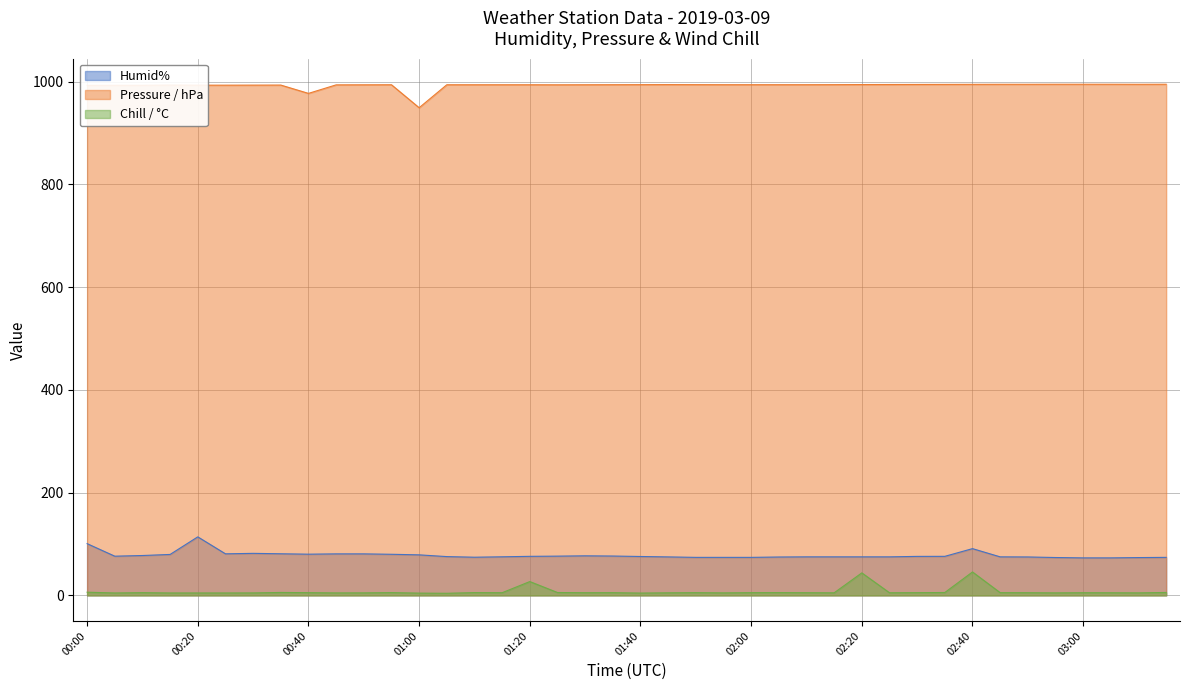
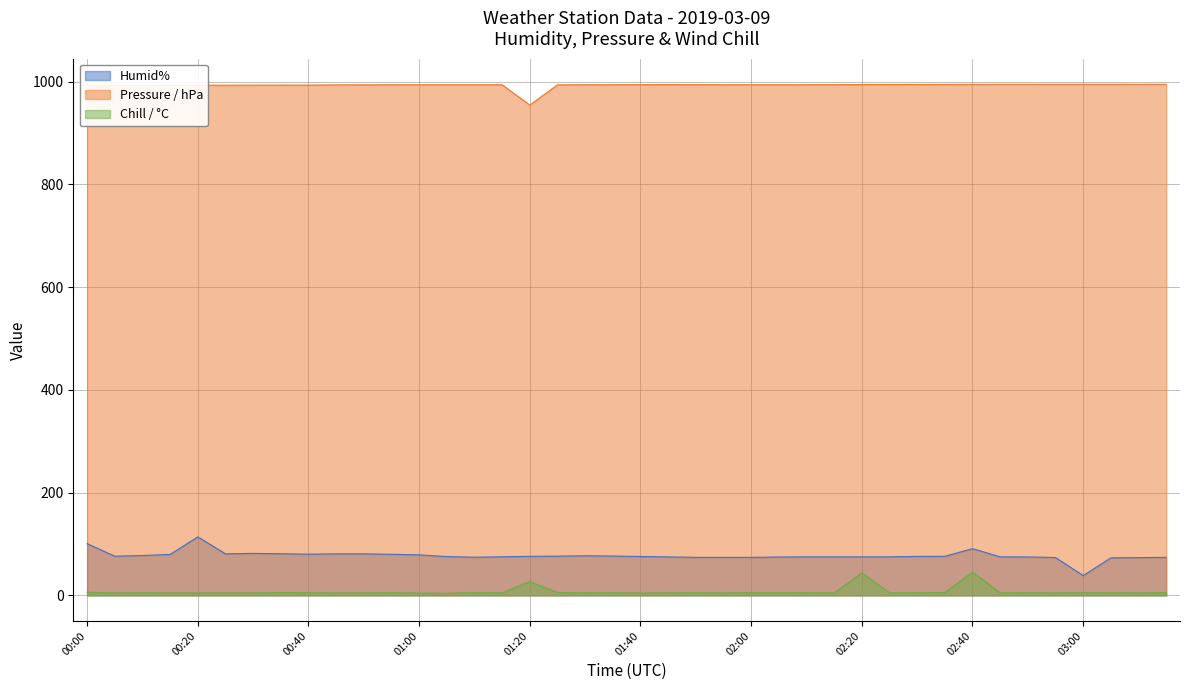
  {
    "Humid%": {
      "00:00": 100,
      "00:20": 110,
      "00:40": 80,
      "01:00": 80,
      "01:20": 80,
      "01:40": 80,
      "02:00": 70,
      "02:20": 80,
      "02:40": 90,
-     "03:00": 70
+     "03:00": 40
    },
    "Pressure / hPa": {
-     "00:40": 980,
-     "01:00": 950,
-     "01:20": 990,
+     "00:40": 990,
+     "01:00": 990,
+     "01:20": 950,
      "01:40": 990,
      "02:00": 990,
      "02:20": 990,
      "02:40": 990,
      "03:00": 990
    },
    "Chill / °C": {
      "00:00": 10,
      "00:20": 0,
      "00:40": 10,
      "01:00": 0,
      "01:20": 30,
      "01:40": 0,
      "02:00": 10,
      "02:20": 40,
      "02:40": 50,
      "03:00": 10
    }
  }
